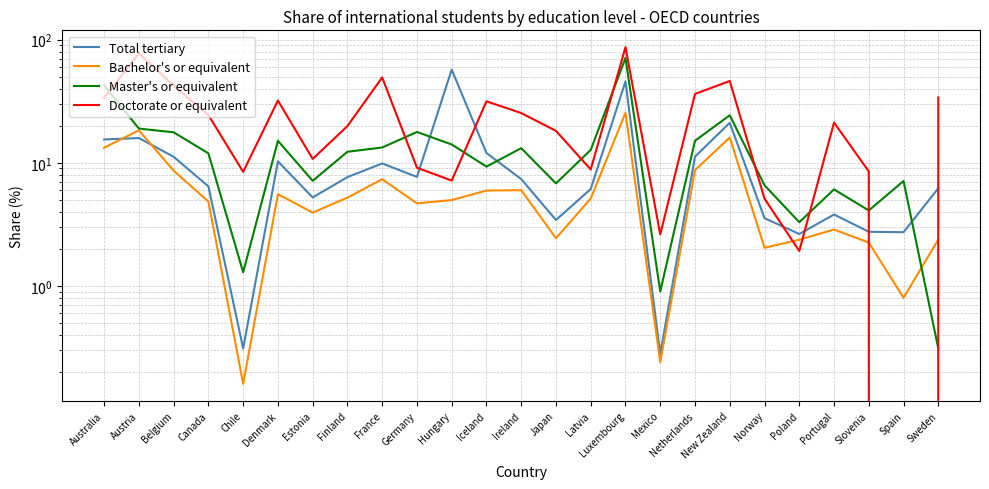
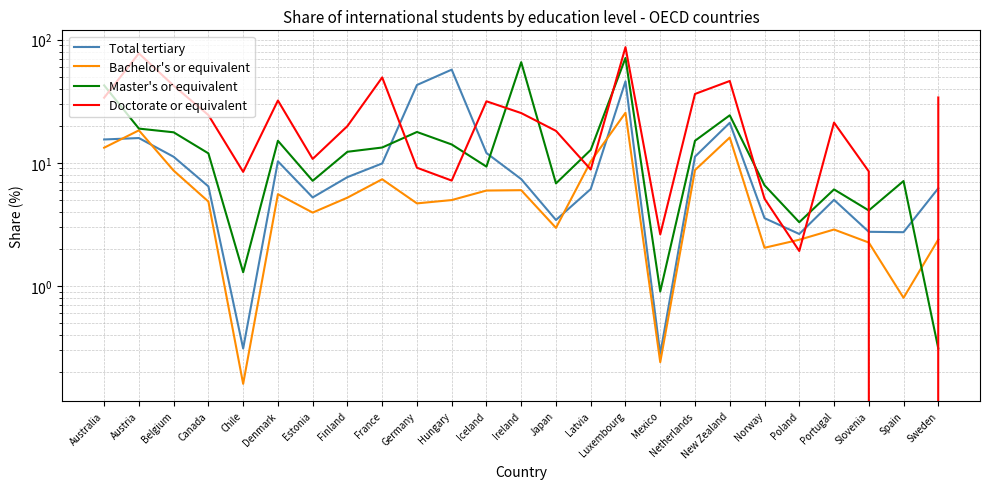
  {
    "Total tertiary": {
      "Australia": 15,
      "Austria": 16,
      "Belgium": 11,
      "Canada": 6,
      "Chile": 0.3,
      "Denmark": 10,
      "Estonia": 5.2,
      "Finland": 8,
      "France": 10,
-     "Germany": 8,
+     "Germany": 43,
      "Hungary": 60,
      "Iceland": 12,
      "Ireland": 7,
      "Japan": 3.4,
      "Latvia": 6,
      "Luxembourg": 46,
      "Mexico": 0.28,
      "Netherlands": 11,
      "New Zealand": 21,
      "Norway": 3.6,
      "Poland": 2.6,
-     "Portugal": 3.8,
+     "Portugal": 5.0,
      "Slovenia": 2.8,
      "Spain": 2.7,
      "Sweden": 6
    },
    "Bachelor's or equivalent": {
      "Australia": 13,
      "Belgium": 9,
      "Canada": 4.8,
      "Chile": 0.16,
      "Denmark": 6,
      "Estonia": 3.9,
      "Finland": 5.2,
      "France": 7,
      "Germany": 4.7,
      "Hungary": 5.0,
      "Iceland": 6,
      "Ireland": 6,
-     "Japan": 2.4,
-     "Latvia": 5.1,
+     "Japan": 3.0,
+     "Latvia": 10,
      "Luxembourg": 26,
      "Mexico": 0.24,
      "Netherlands": 9,
      "New Zealand": 16,
      "Norway": 2.0,
      "Poland": 2.4,
      "Portugal": 2.9,
      "Slovenia": 2.3,
      "Spain": 0.8,
      "Sweden": 2.4
    },
    "Master's or equivalent": {
      "Belgium": 18,
      "Canada": 12,
      "Chile": 1.3,
      "Denmark": 15,
      "Estonia": 7,
      "Finland": 12,
      "France": 13,
      "Germany": 18,
      "Hungary": 14,
      "Iceland": 9,
-     "Ireland": 13,
+     "Ireland": 70,
      "Japan": 7,
      "Latvia": 13,
      "Luxembourg": 70,
      "Mexico": 0.9,
      "Netherlands": 15,
      "New Zealand": 24,
      "Norway": 7,
      "Poland": 3.3,
      "Portugal": 6,
      "Slovenia": 4,
      "Spain": 7,
      "Sweden": 0.31
    },
    "Doctorate or equivalent": {
      "Chile": 8,
      "Denmark": 32,
      "Estonia": 11,
      "Finland": 20,
      "France": 49,
      "Germany": 9,
      "Hungary": 7,
      "Iceland": 32,
      "Ireland": 25,
      "Japan": 18,
      "Latvia": 9,
      "Luxembourg": 90,
      "Mexico": 2.6,
      "Netherlands": 36,
      "New Zealand": 46,
      "Norway": 5.1,
      "Poland": 1.9,
      "Portugal": 21,
      "Slovenia": 9,
      "Sweden": 34
    }
  }
